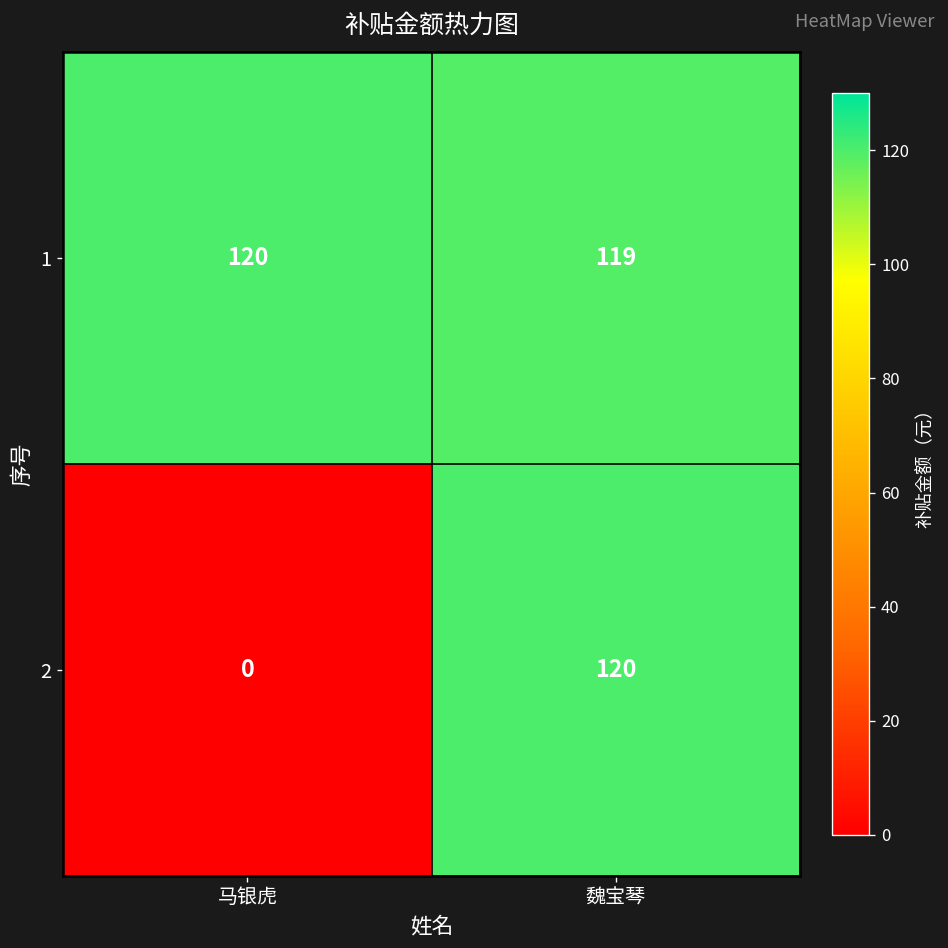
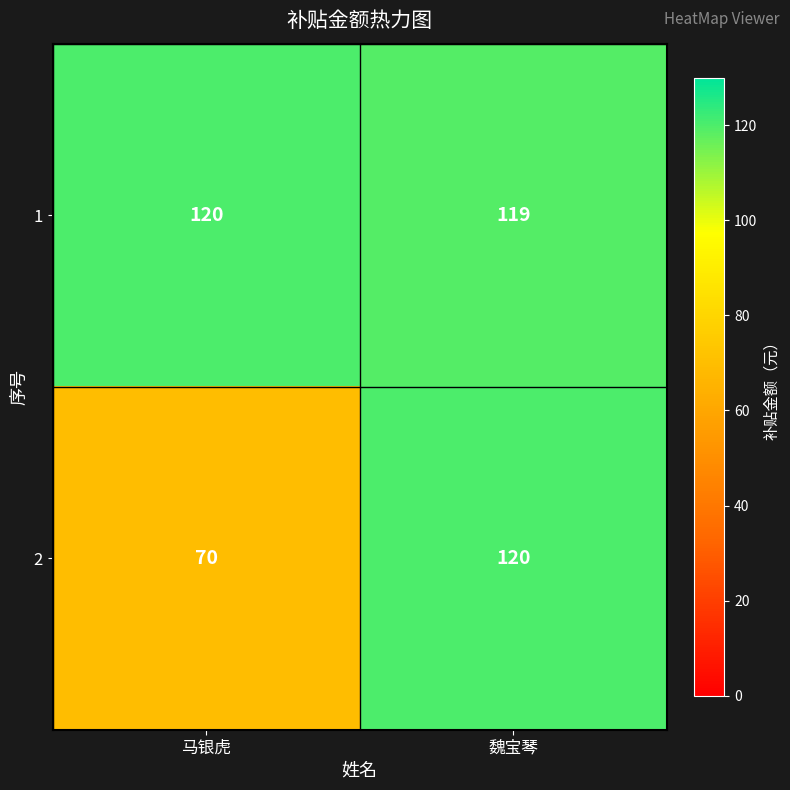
  {
    "1": {
      "马银虎": 120,
      "魏宝琴": 119
    },
    "2": {
-     "马银虎": 0,
+     "马银虎": 70,
      "魏宝琴": 120
    }
  }
